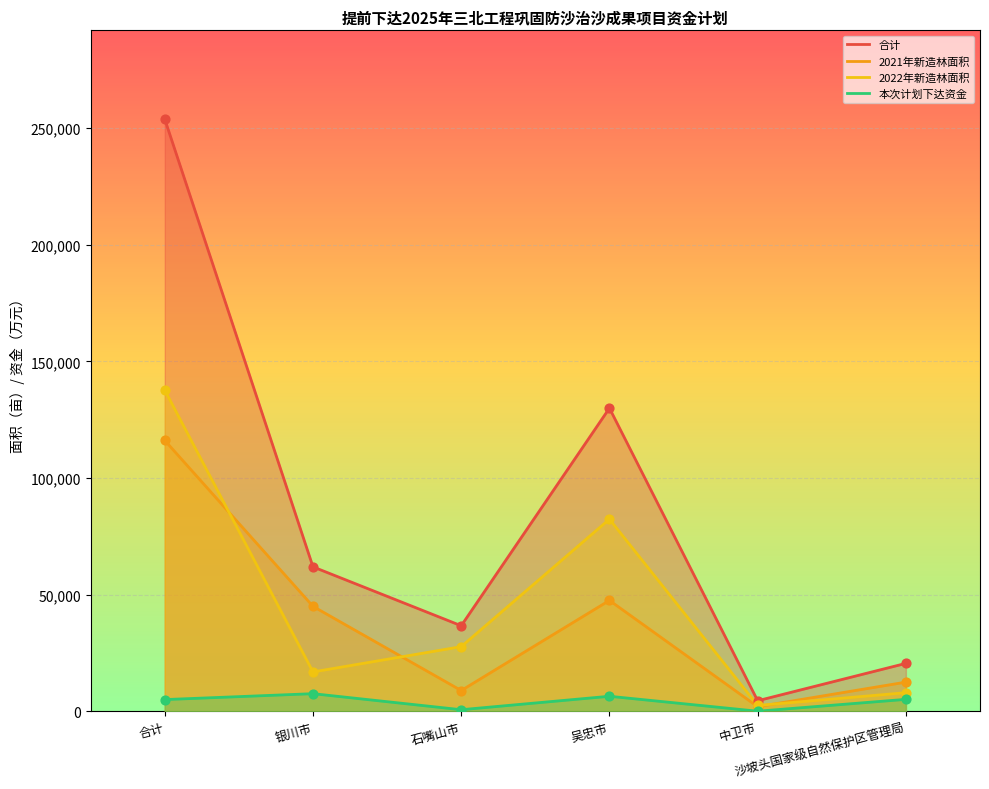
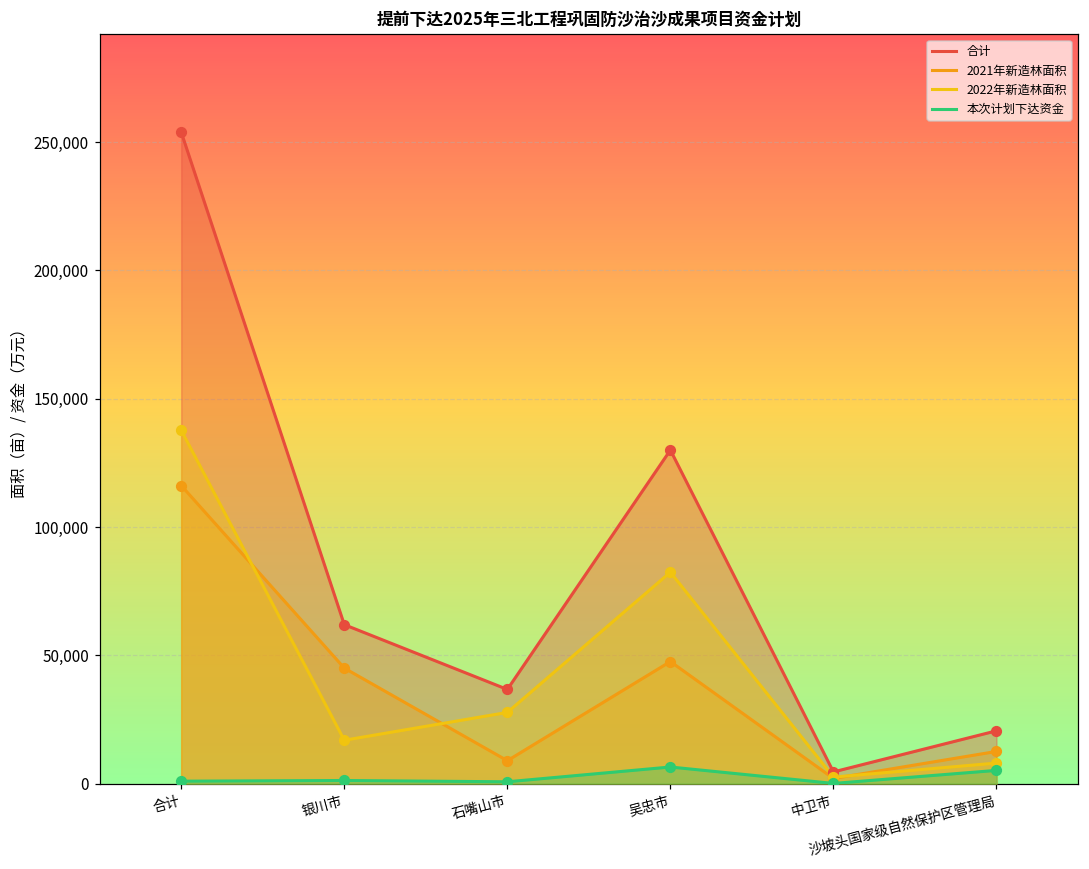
  {
    "本次计划下达资金": {
-     "合计": "5,000",
-     "银川市": "8,000",
+     "合计": "1,000",
+     "银川市": "1,000",
      "石嘴山市": "1,000",
      "吴忠市": "6,000",
      "中卫市": "0",
      "沙坡头国家级自然保护区管理局": "5,000"
    }
  }
